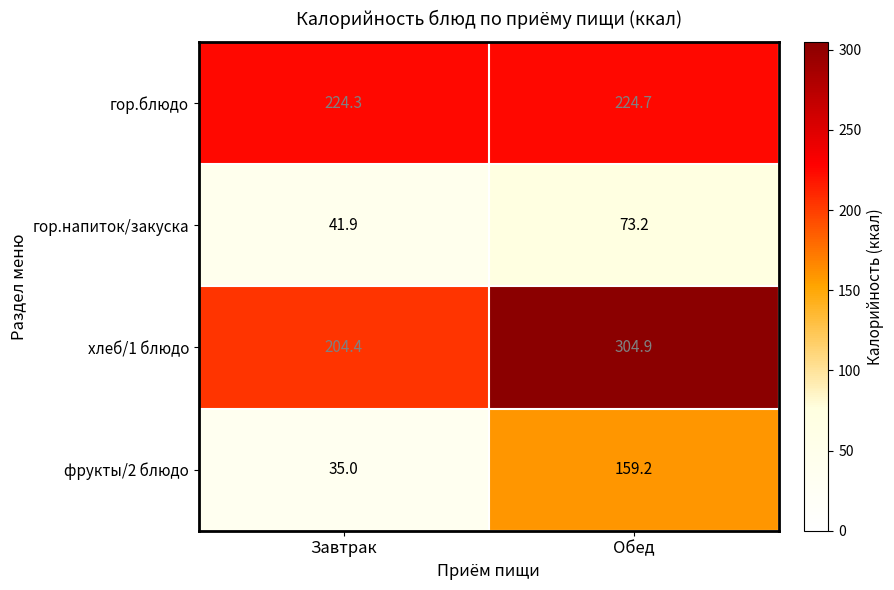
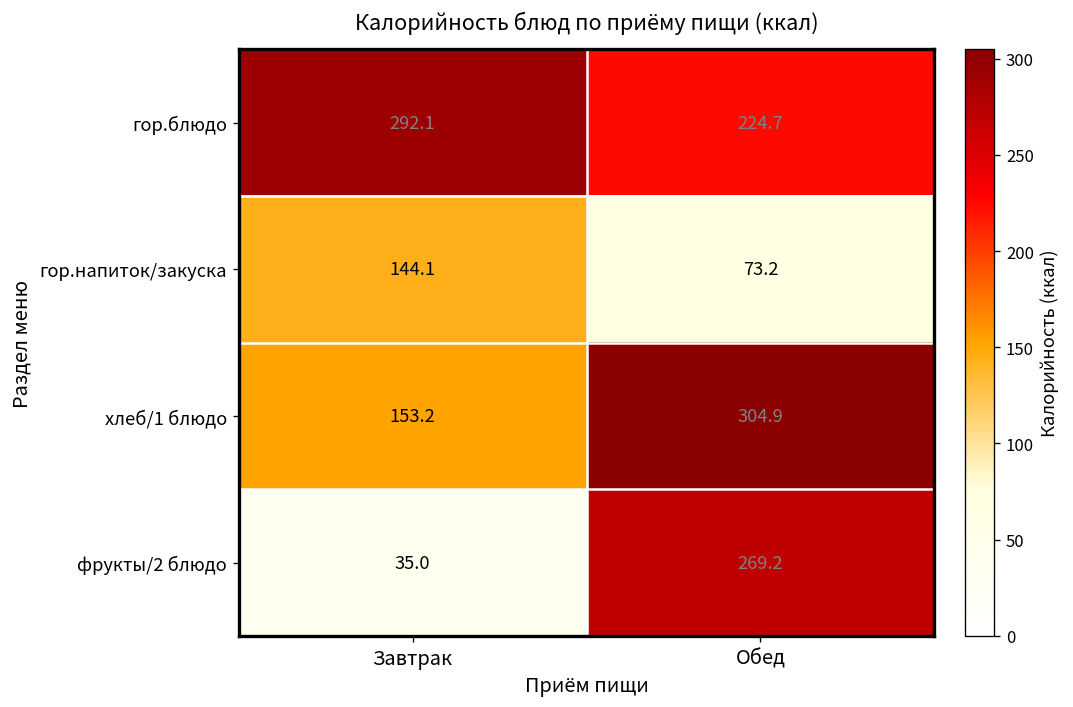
  {
    "гор.блюдо": {
-     "Завтрак": 224.3,
+     "Завтрак": 292.1,
      "Обед": 224.7
    },
    "гор.напиток/закуска": {
-     "Завтрак": 41.9,
+     "Завтрак": 144.1,
      "Обед": 73.2
    },
    "хлеб/1 блюдо": {
-     "Завтрак": 204.4,
+     "Завтрак": 153.2,
      "Обед": 304.9
    },
    "фрукты/2 блюдо": {
      "Завтрак": 35.0,
-     "Обед": 159.2
+     "Обед": 269.2
    }
  }
